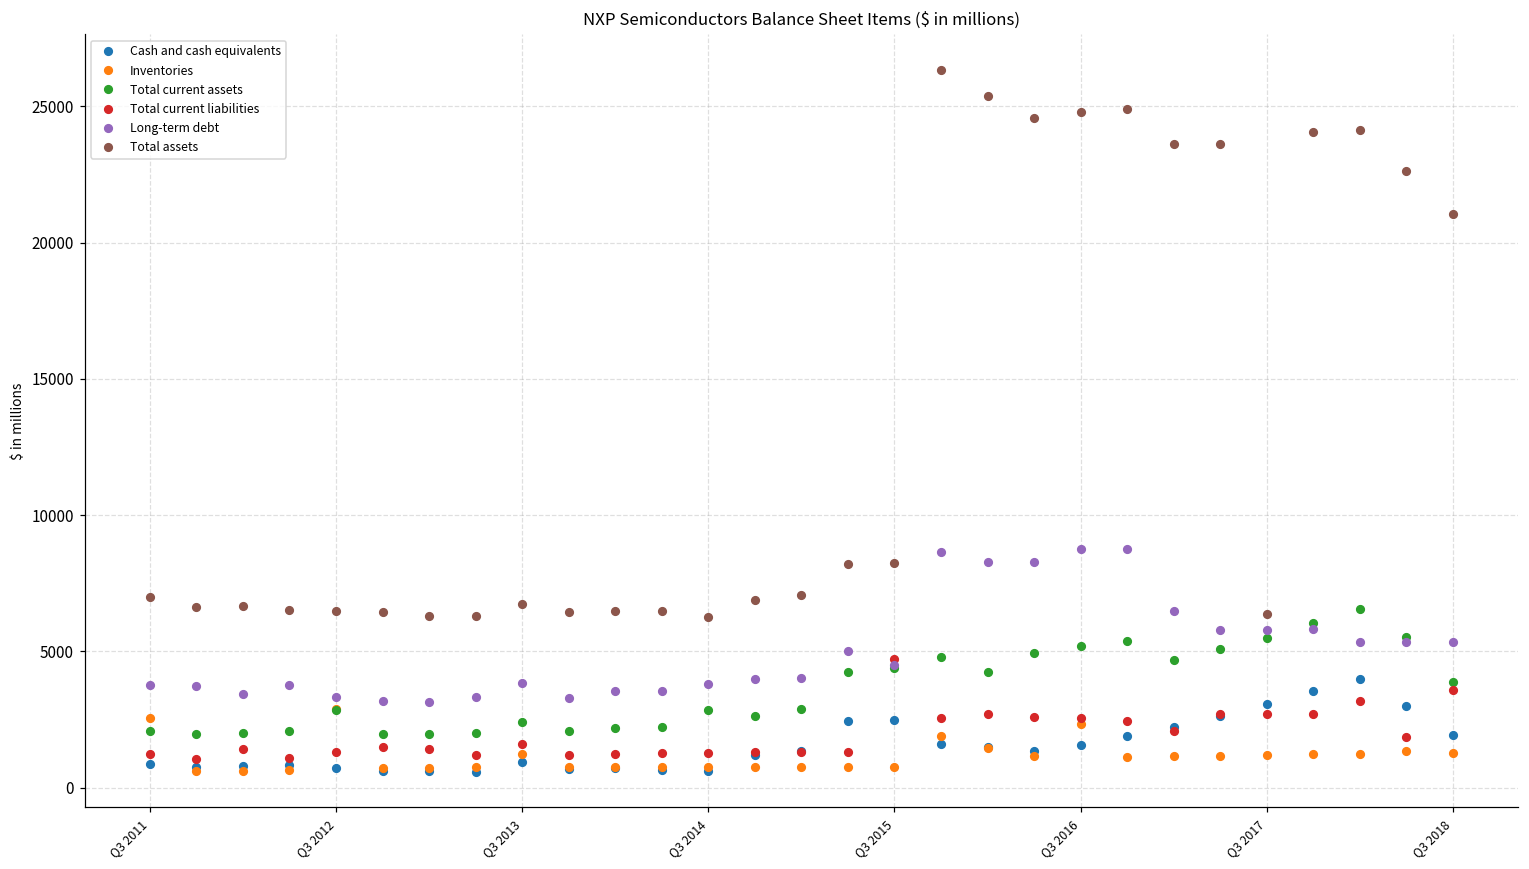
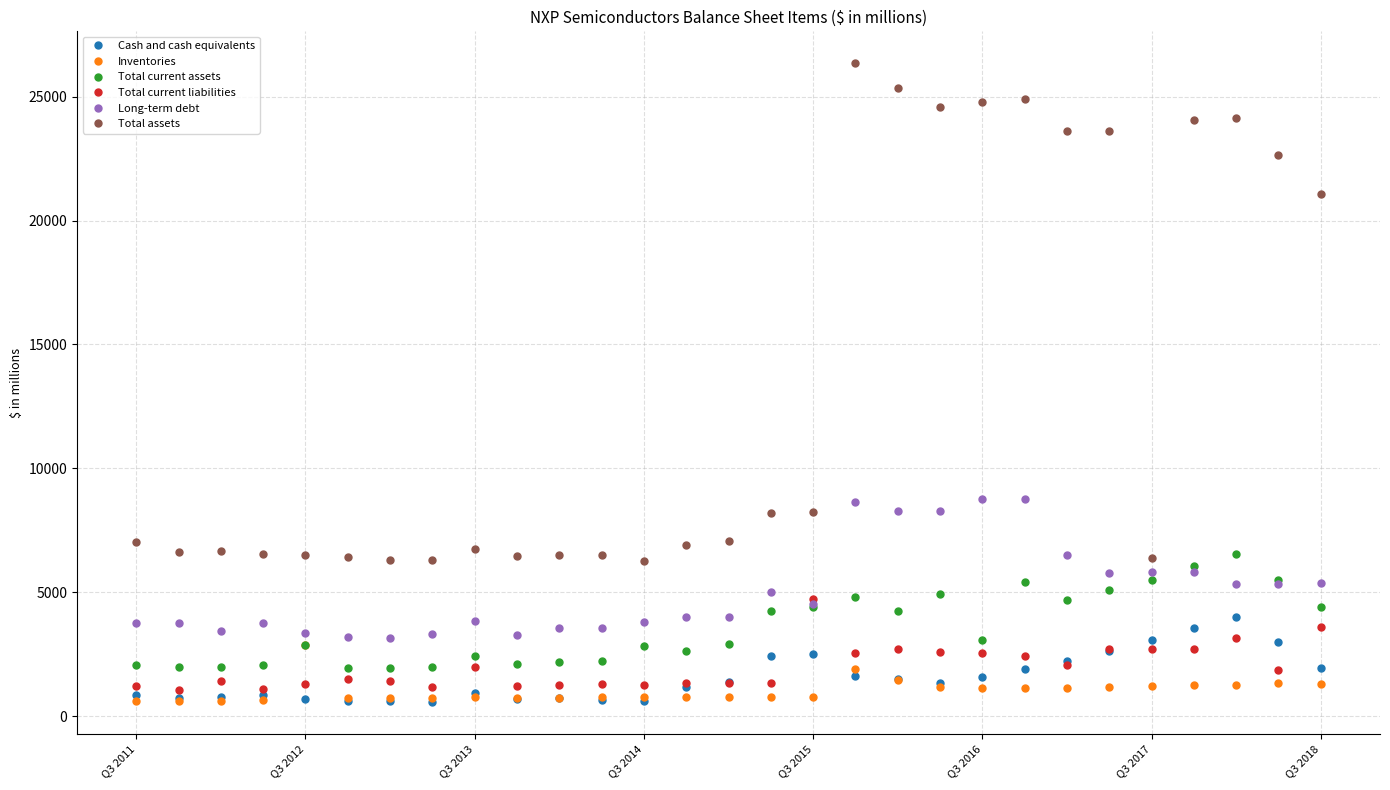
  {
    "Cash and cash equivalents": {
      "Q3 2011": 900,
      "Q3 2012": 700,
      "Q3 2013": 900,
      "Q3 2014": 600,
      "Q3 2015": 2500,
      "Q3 2016": 1600,
      "Q3 2017": 3100,
      "Q3 2018": 1900
    },
    "Inventories": {
-     "Q3 2011": 2600,
-     "Q3 2013": 1300,
+     "Q3 2011": 600,
+     "Q3 2013": 800,
      "Q3 2014": 700,
      "Q3 2015": 800,
-     "Q3 2016": 2300,
+     "Q3 2016": 1100,
      "Q3 2017": 1200,
      "Q3 2018": 1300
    },
    "Total current assets": {
      "Q3 2011": 2100,
      "Q3 2013": 2400,
      "Q3 2014": 2800,
      "Q3 2015": 4400,
-     "Q3 2016": 5200,
+     "Q3 2016": 3100,
      "Q3 2017": 5500,
-     "Q3 2018": 3900
+     "Q3 2018": 4400
    },
    "Total current liabilities": {
      "Q3 2011": 1200,
      "Q3 2012": 1300,
-     "Q3 2013": 1600,
+     "Q3 2013": 2000,
      "Q3 2014": 1300,
      "Q3 2015": 4700,
      "Q3 2016": 2600,
      "Q3 2017": 2700,
      "Q3 2018": 3600
    },
    "Long-term debt": {
      "Q3 2011": 3800,
      "Q3 2012": 3300,
      "Q3 2013": 3900,
      "Q3 2014": 3800,
      "Q3 2015": 4500,
      "Q3 2016": 8800,
      "Q3 2017": 5800,
      "Q3 2018": 5400
    },
    "Total assets": {
      "Q3 2011": 7000,
      "Q3 2012": 6500,
      "Q3 2013": 6700,
      "Q3 2014": 6300,
      "Q3 2015": 8300,
      "Q3 2016": 24800,
      "Q3 2017": 6400,
      "Q3 2018": 21100
    }
  }
